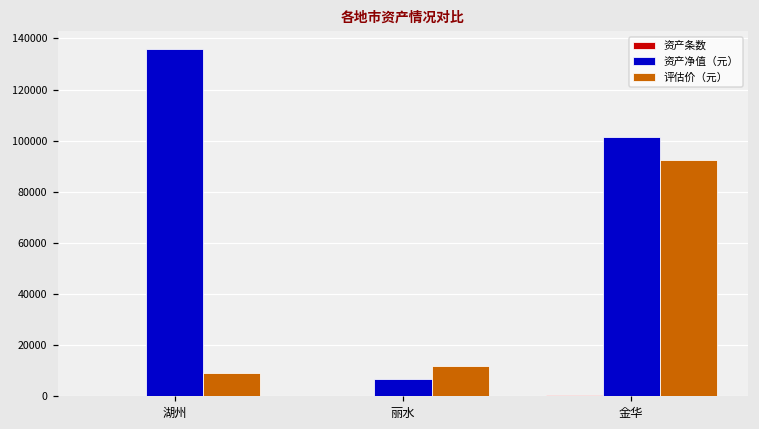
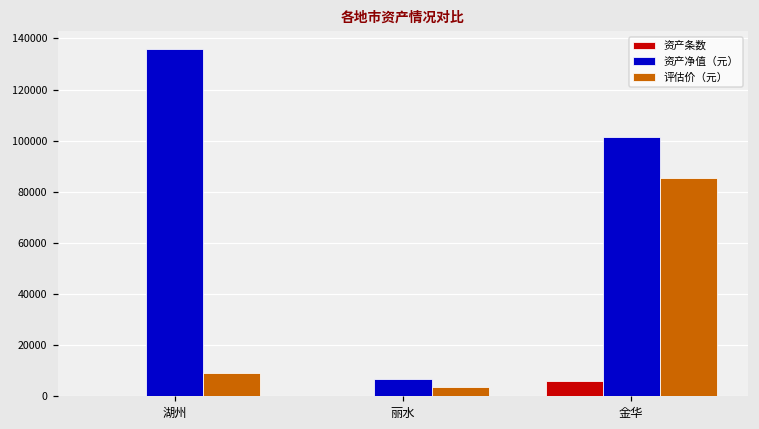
  {
    "资产条数": {
-     "金华": 0
+     "金华": 6000
    },
    "资产净值（元）": {
      "湖州": 136000,
      "丽水": 7000,
      "金华": 101000
    },
    "评估价（元）": {
      "湖州": 9000,
-     "丽水": 12000,
-     "金华": 92000
+     "丽水": 4000,
+     "金华": 85000
    }
  }
